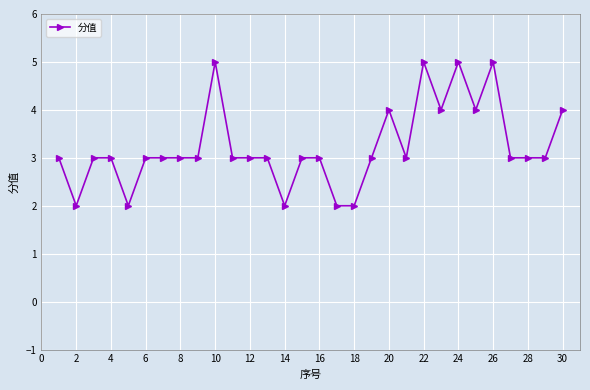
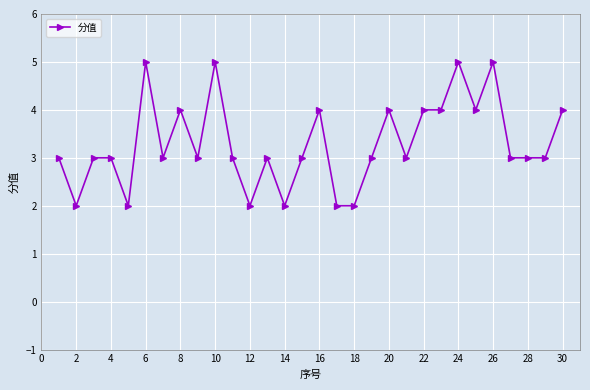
  {
    "2": 2,
    "4": 3,
-   "6": 3,
-   "8": 3,
+   "6": 5,
+   "8": 4,
    "10": 5,
-   "12": 3,
+   "12": 2,
    "14": 2,
-   "16": 3,
+   "16": 4,
    "18": 2,
    "20": 4,
-   "22": 5,
+   "22": 4,
    "24": 5,
    "26": 5,
    "28": 3,
    "30": 4
  }
